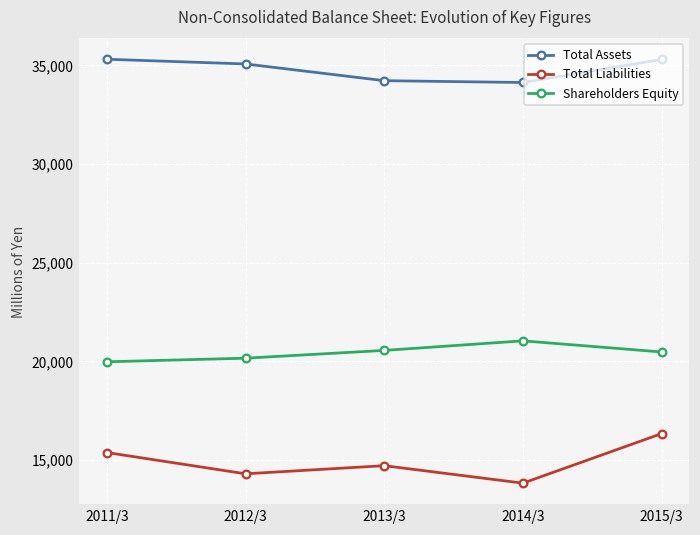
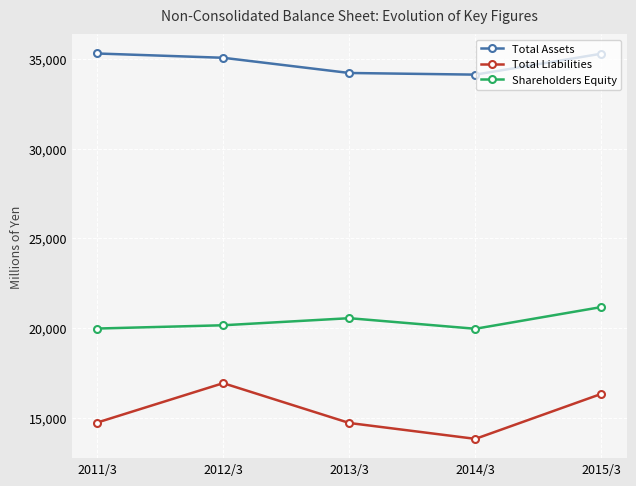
  {
    "Total Assets": {
      "2011/3": "35,300",
      "2012/3": "35,100",
      "2013/3": "34,200",
      "2014/3": "34,100"
    },
    "Total Liabilities": {
-     "2011/3": "15,400",
-     "2012/3": "14,300",
+     "2011/3": "14,700",
+     "2012/3": "16,900",
      "2013/3": "14,700",
      "2014/3": "13,800",
      "2015/3": "16,300"
    },
    "Shareholders Equity": {
      "2011/3": "20,000",
      "2012/3": "20,200",
      "2013/3": "20,500",
-     "2014/3": "21,000",
-     "2015/3": "20,500"
+     "2014/3": "20,000",
+     "2015/3": "21,200"
    }
  }
